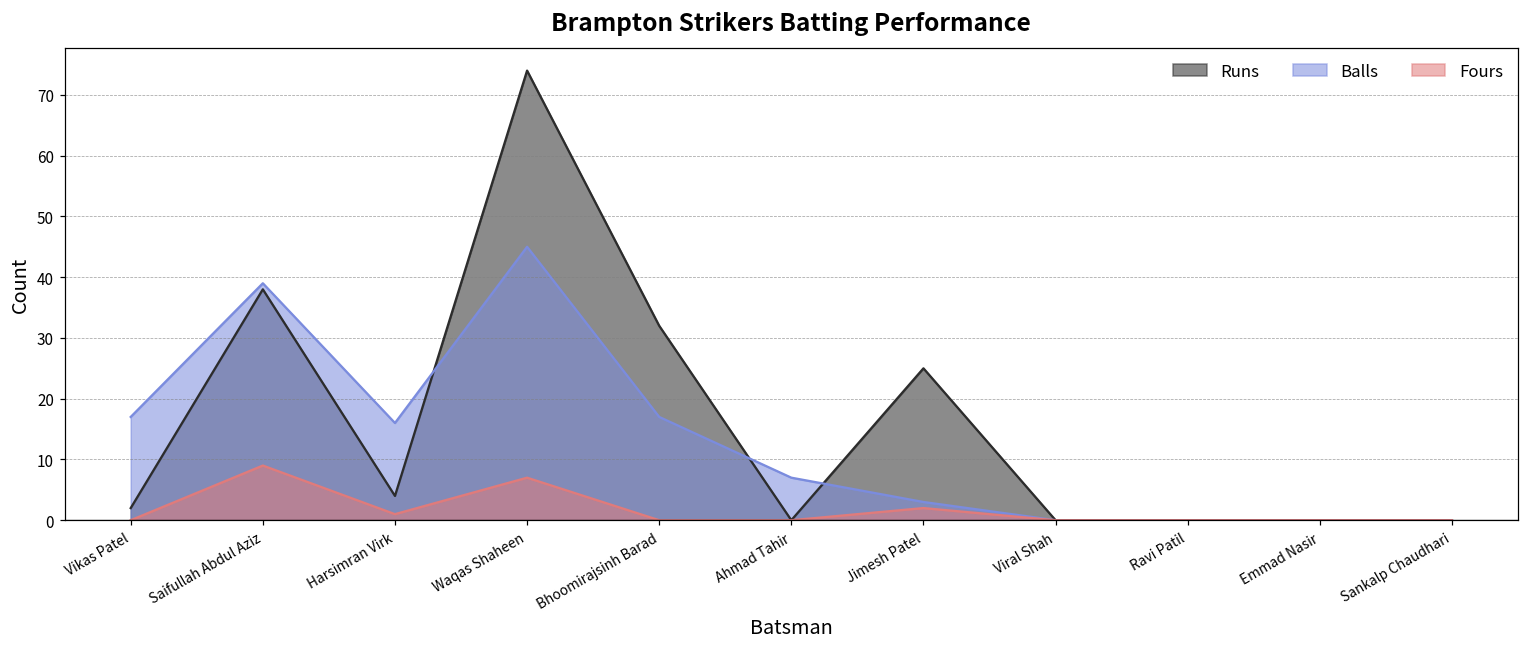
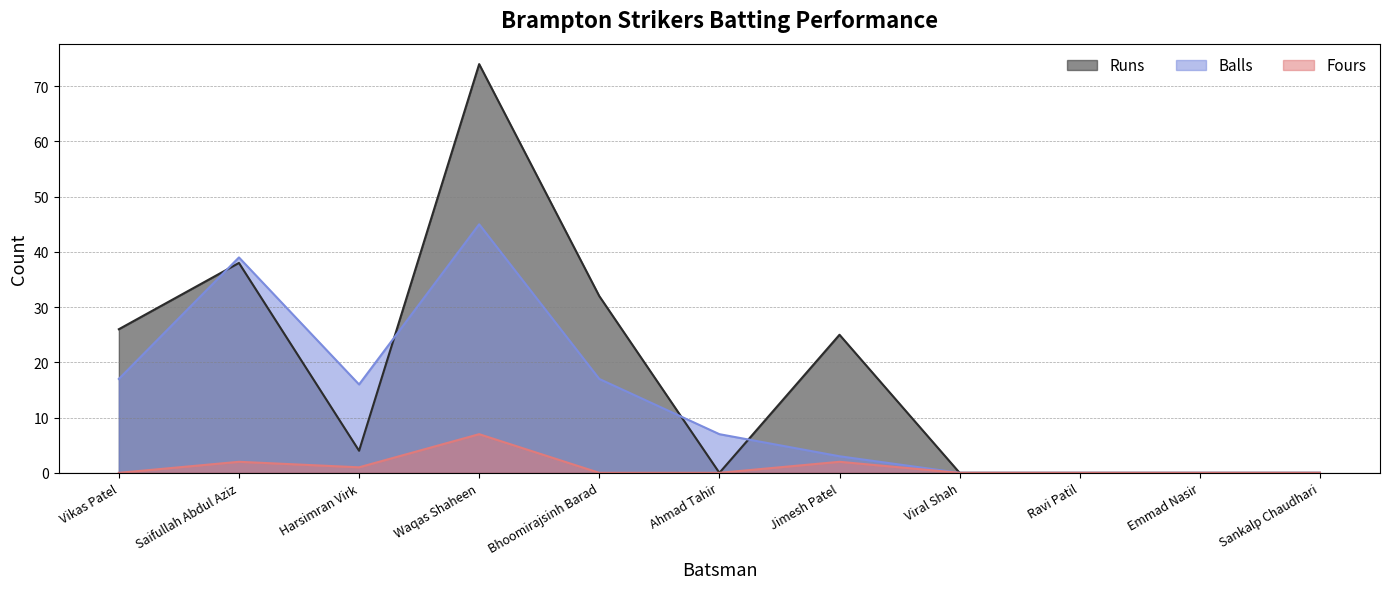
  {
    "Runs": {
-     "Vikas Patel": 2,
+     "Vikas Patel": 26,
      "Saifullah Abdul Aziz": 38,
      "Harsimran Virk": 4,
      "Waqas Shaheen": 74,
      "Bhoomirajsinh Barad": 32,
      "Jimesh Patel": 25
    },
    "Balls": {
      "Vikas Patel": 17,
      "Saifullah Abdul Aziz": 39,
      "Harsimran Virk": 16,
      "Waqas Shaheen": 45,
      "Bhoomirajsinh Barad": 17,
      "Ahmad Tahir": 7,
      "Jimesh Patel": 3
    },
    "Fours": {
      "Vikas Patel": 0,
-     "Saifullah Abdul Aziz": 9,
+     "Saifullah Abdul Aziz": 2,
      "Harsimran Virk": 1,
      "Waqas Shaheen": 7,
      "Bhoomirajsinh Barad": 0,
      "Jimesh Patel": 2
    }
  }
